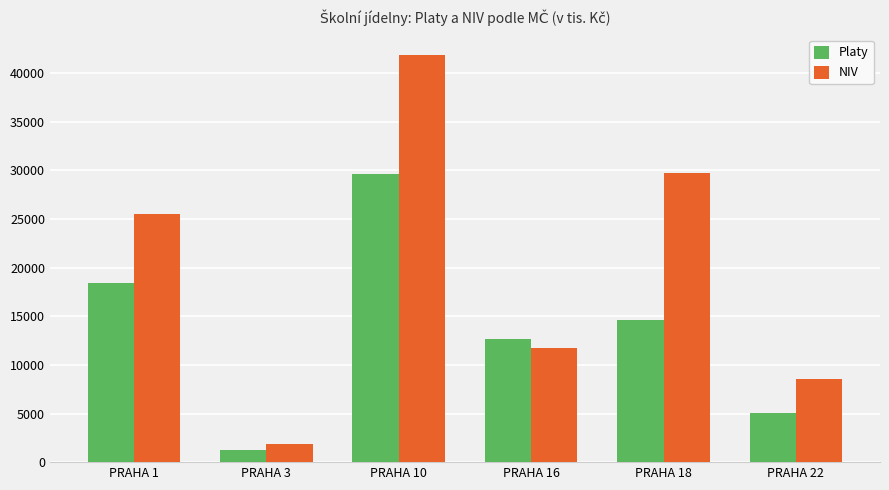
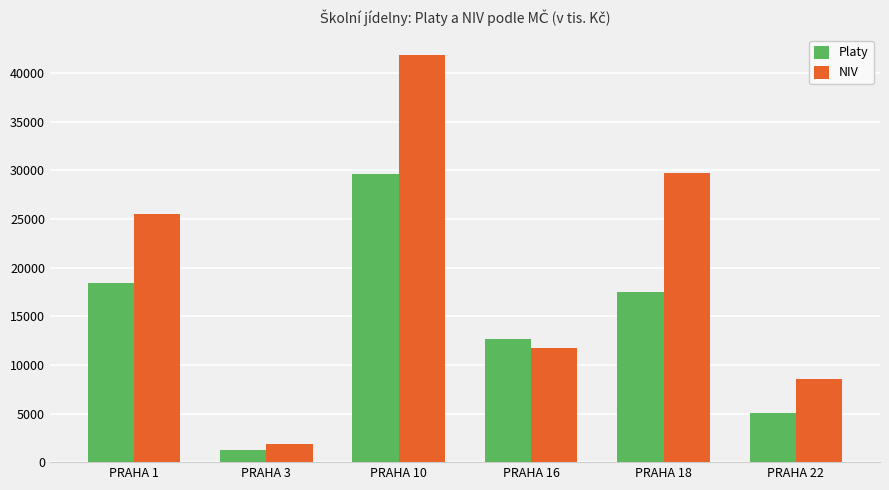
  {
    "Platy": {
      "PRAHA 1": 18000,
      "PRAHA 3": 1000,
      "PRAHA 10": 30000,
      "PRAHA 16": 13000,
-     "PRAHA 18": 15000,
+     "PRAHA 18": 18000,
      "PRAHA 22": 5000
    },
    "NIV": {
      "PRAHA 1": 26000,
      "PRAHA 3": 2000,
      "PRAHA 10": 42000,
      "PRAHA 16": 12000,
      "PRAHA 18": 30000,
      "PRAHA 22": 9000
    }
  }
